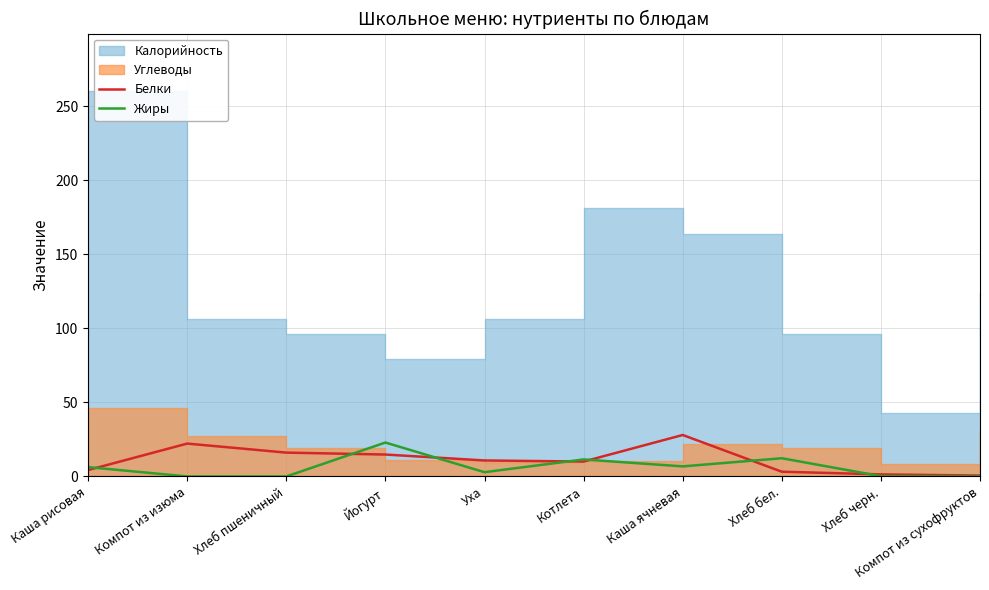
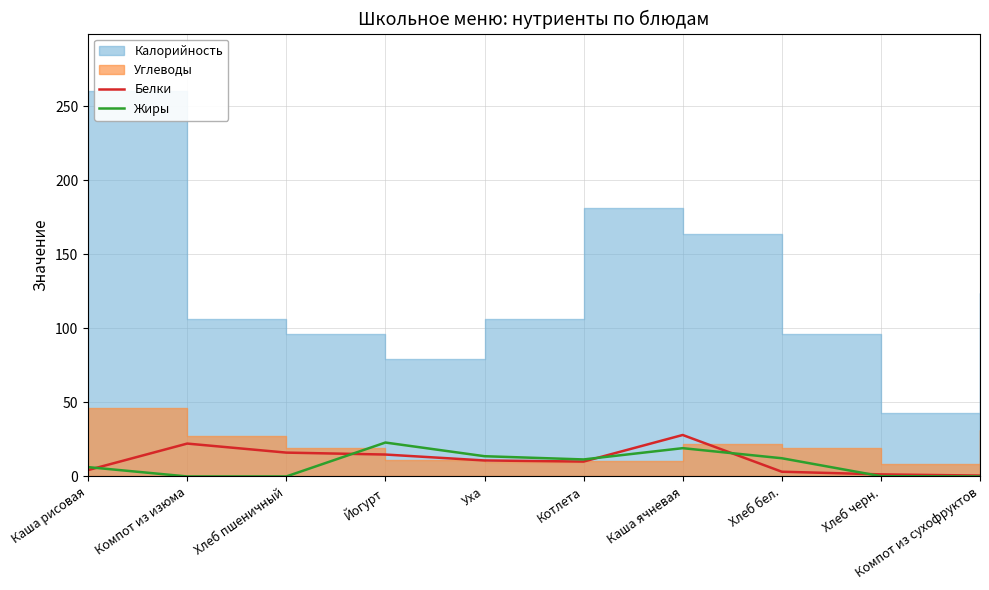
  {
    "Белки": {
      "Каша рисовая": 4,
      "Компот из изюма": 22,
      "Хлеб пшеничный": 16,
      "Йогурт": 15,
      "Каша ячневая": 28,
      "Хлеб бел.": 3
    },
    "Жиры": {
      "Каша рисовая": 6,
      "Компот из изюма": 0,
      "Хлеб пшеничный": 0,
      "Йогурт": 23,
-     "Уха": 3,
-     "Каша ячневая": 7,
+     "Уха": 14,
+     "Каша ячневая": 19,
      "Хлеб бел.": 12
    }
  }
